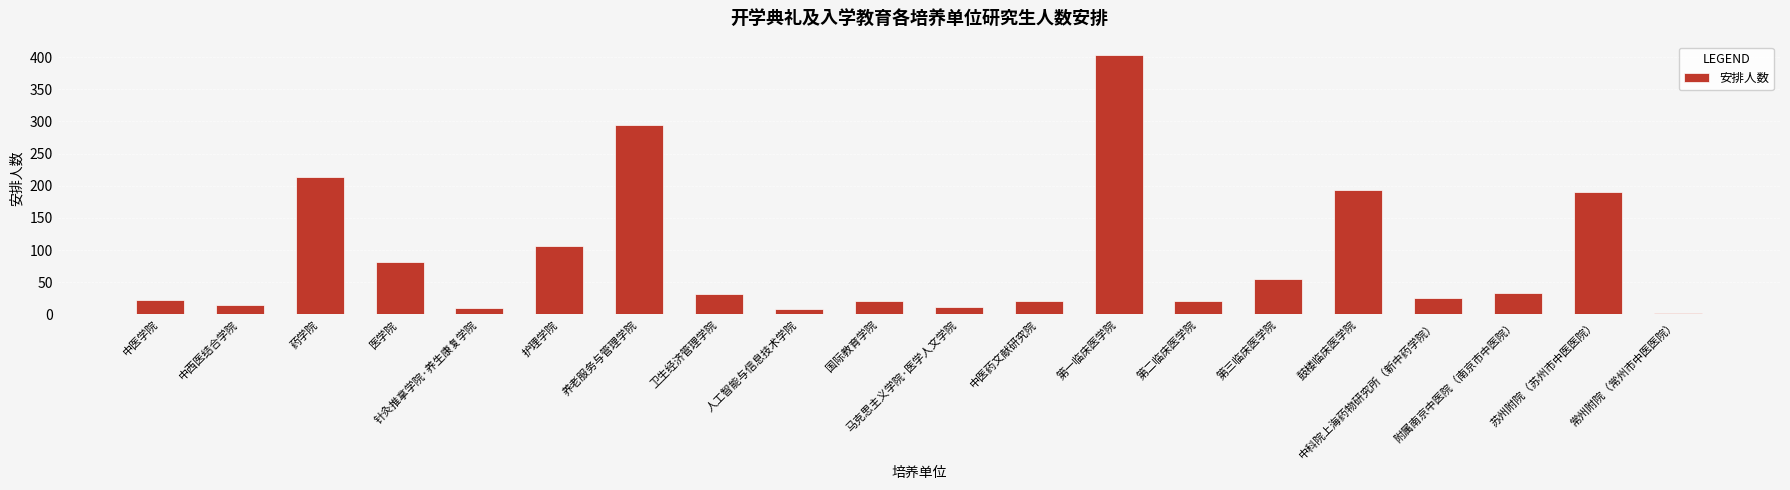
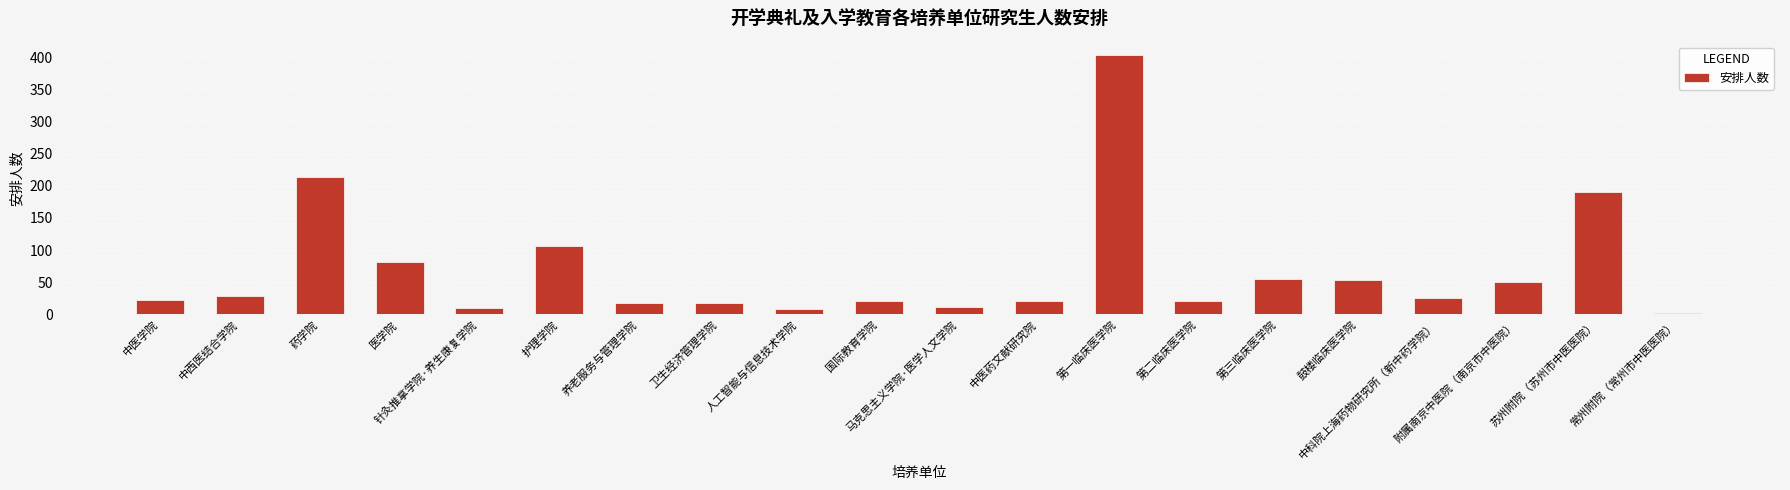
  {
    "中医学院": 20,
-   "中西医结合学院": 20,
+   "中西医结合学院": 30,
    "药学院": 210,
    "医学院": 80,
    "针灸推拿学院·养生康复学院": 10,
    "护理学院": 110,
-   "养老服务与管理学院": 290,
-   "卫生经济管理学院": 30,
+   "养老服务与管理学院": 20,
+   "卫生经济管理学院": 20,
    "人工智能与信息技术学院": 10,
    "国际教育学院": 20,
    "马克思主义学院·医学人文学院": 10,
    "中医药文献研究院": 20,
    "第一临床医学院": 400,
    "第二临床医学院": 20,
    "第三临床医学院": 60,
-   "鼓楼临床医学院": 190,
+   "鼓楼临床医学院": 50,
    "中科院上海药物研究所（新中药学院）": 30,
-   "附属南京中医院（南京市中医院）": 30,
+   "附属南京中医院（南京市中医院）": 50,
    "苏州附院（苏州市中医医院）": 190
  }
